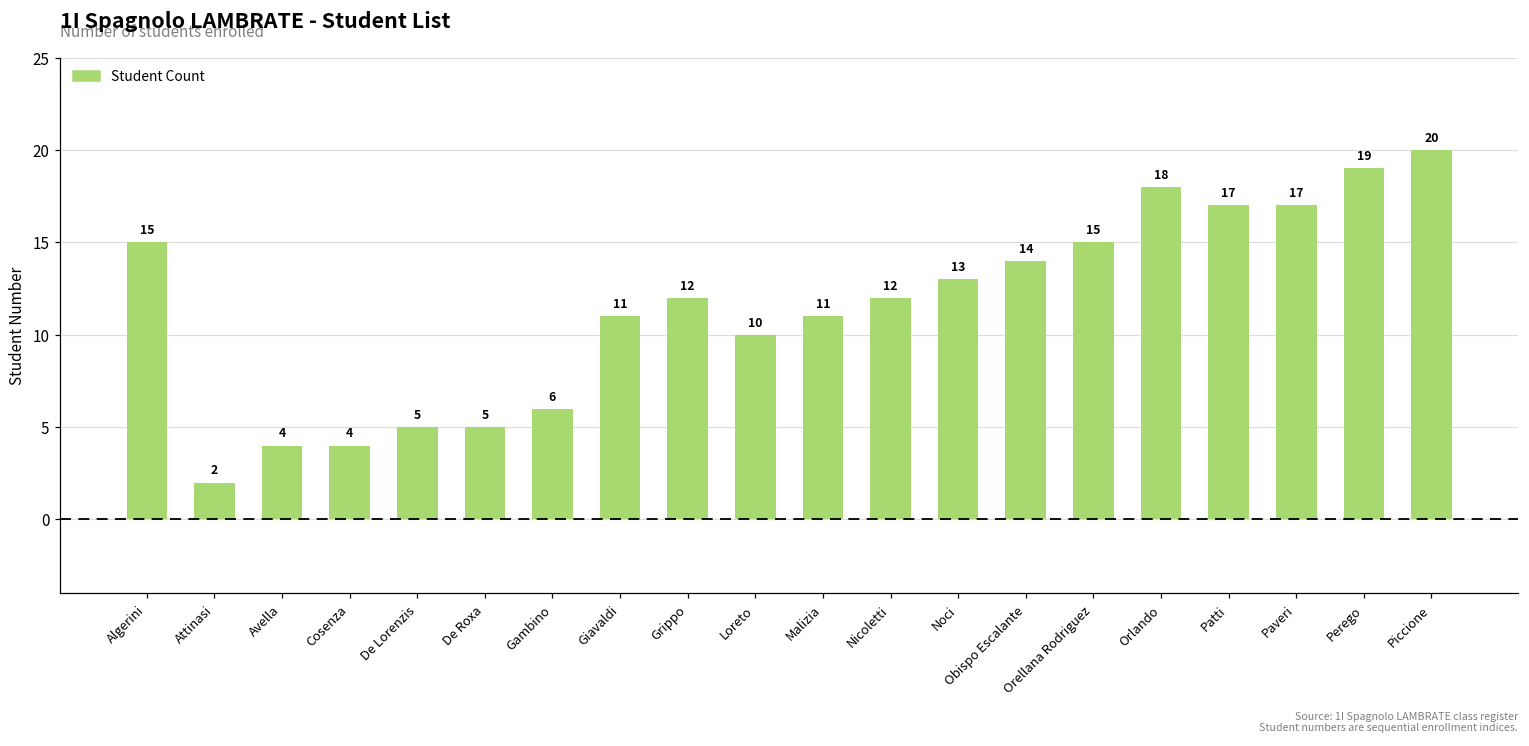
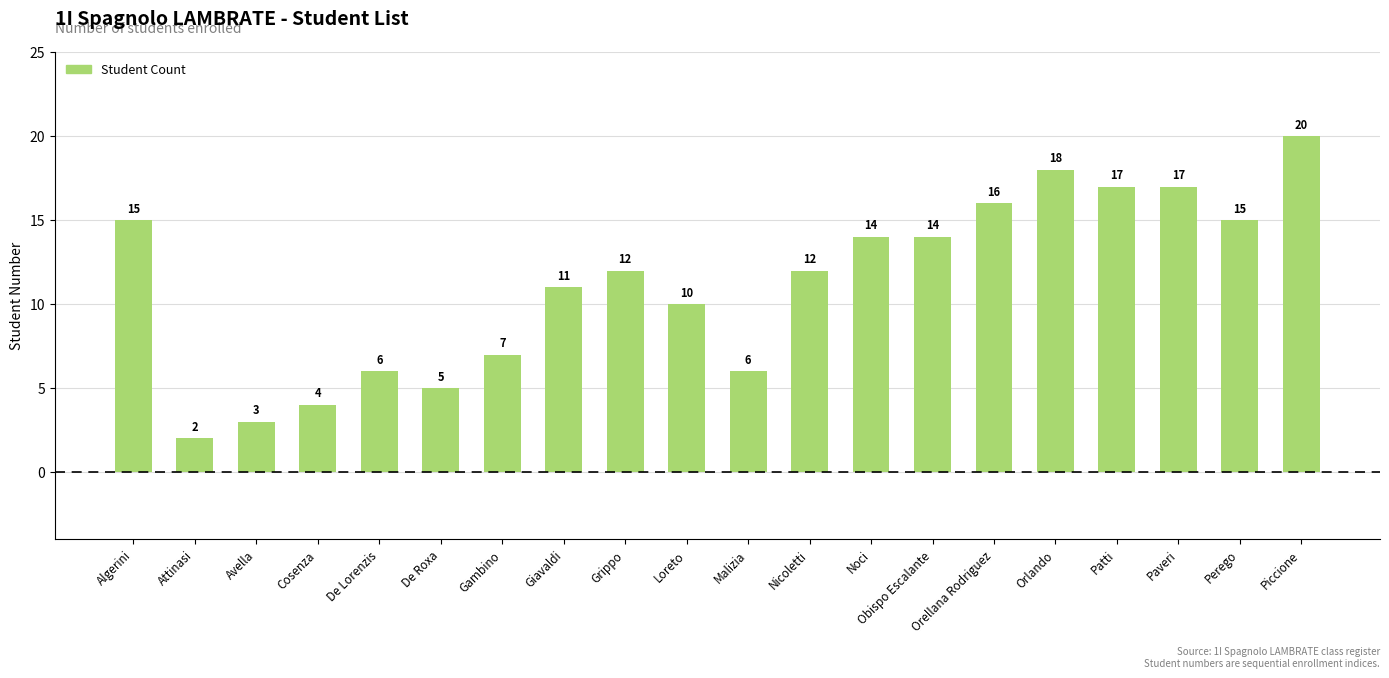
  {
    "Algerini": 15,
    "Attinasi": 2,
-   "Avella": 4,
+   "Avella": 3,
    "Cosenza": 4,
-   "De Lorenzis": 5,
+   "De Lorenzis": 6,
    "De Roxa": 5,
-   "Gambino": 6,
+   "Gambino": 7,
    "Giavaldi": 11,
    "Grippo": 12,
    "Loreto": 10,
-   "Malizia": 11,
+   "Malizia": 6,
    "Nicoletti": 12,
-   "Noci": 13,
+   "Noci": 14,
    "Obispo Escalante": 14,
-   "Orellana Rodriguez": 15,
+   "Orellana Rodriguez": 16,
    "Orlando": 18,
    "Patti": 17,
    "Paveri": 17,
-   "Perego": 19,
+   "Perego": 15,
    "Piccione": 20
  }
